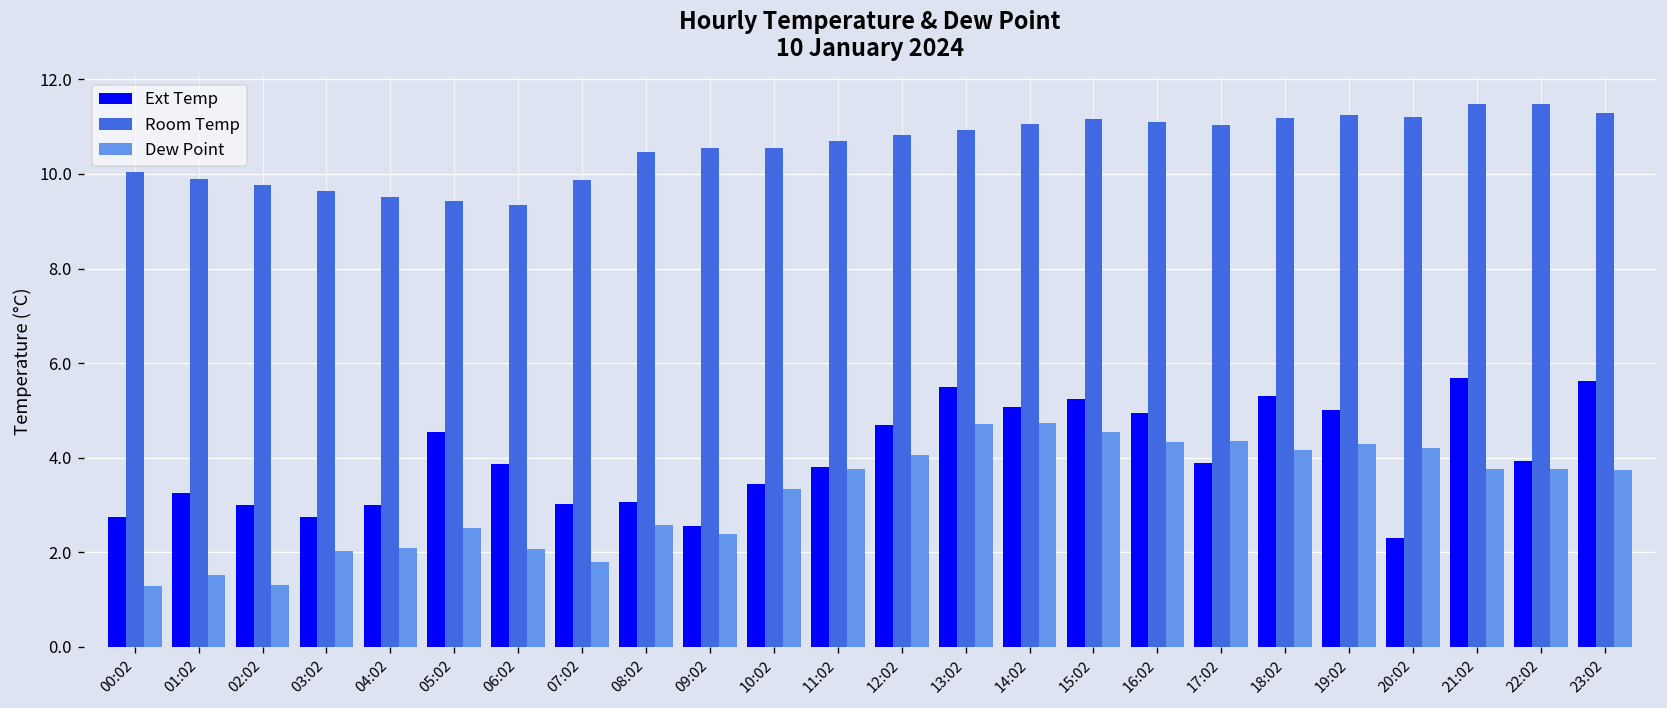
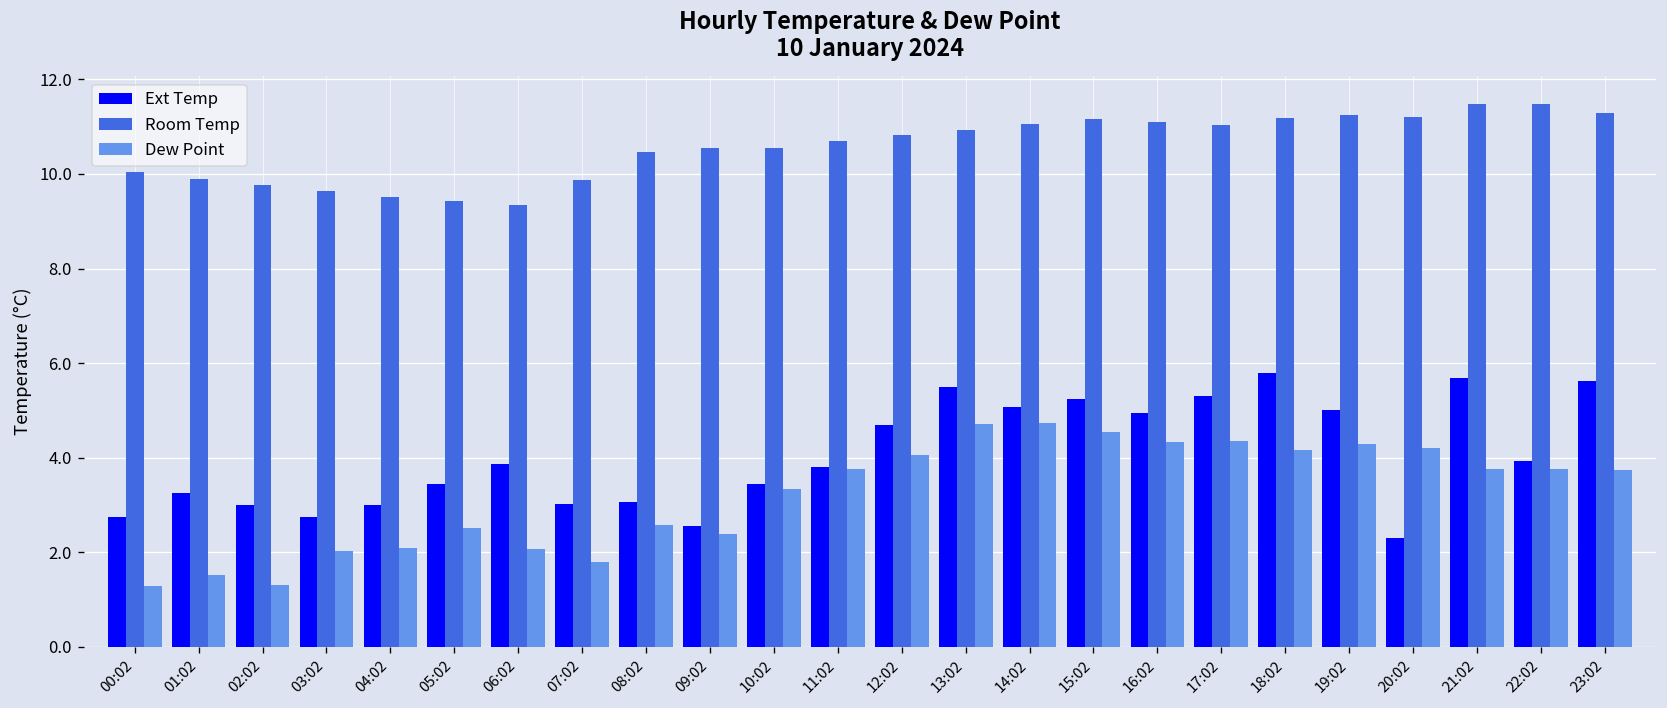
  {
    "Ext Temp": {
      "00:02": 2.8,
      "01:02": 3.3,
      "02:02": 3.0,
      "03:02": 2.8,
      "04:02": 3.0,
-     "05:02": 4.5,
+     "05:02": 3.4,
      "06:02": 3.9,
      "07:02": 3.0,
      "08:02": 3.1,
      "09:02": 2.6,
      "10:02": 3.4,
      "11:02": 3.8,
      "12:02": 4.7,
      "13:02": 5.5,
      "14:02": 5.1,
      "15:02": 5.3,
      "16:02": 4.9,
-     "17:02": 3.9,
-     "18:02": 5.3,
+     "17:02": 5.3,
+     "18:02": 5.8,
      "19:02": 5.0,
      "20:02": 2.3,
      "21:02": 5.7,
      "22:02": 3.9,
      "23:02": 5.6
    }
  }
